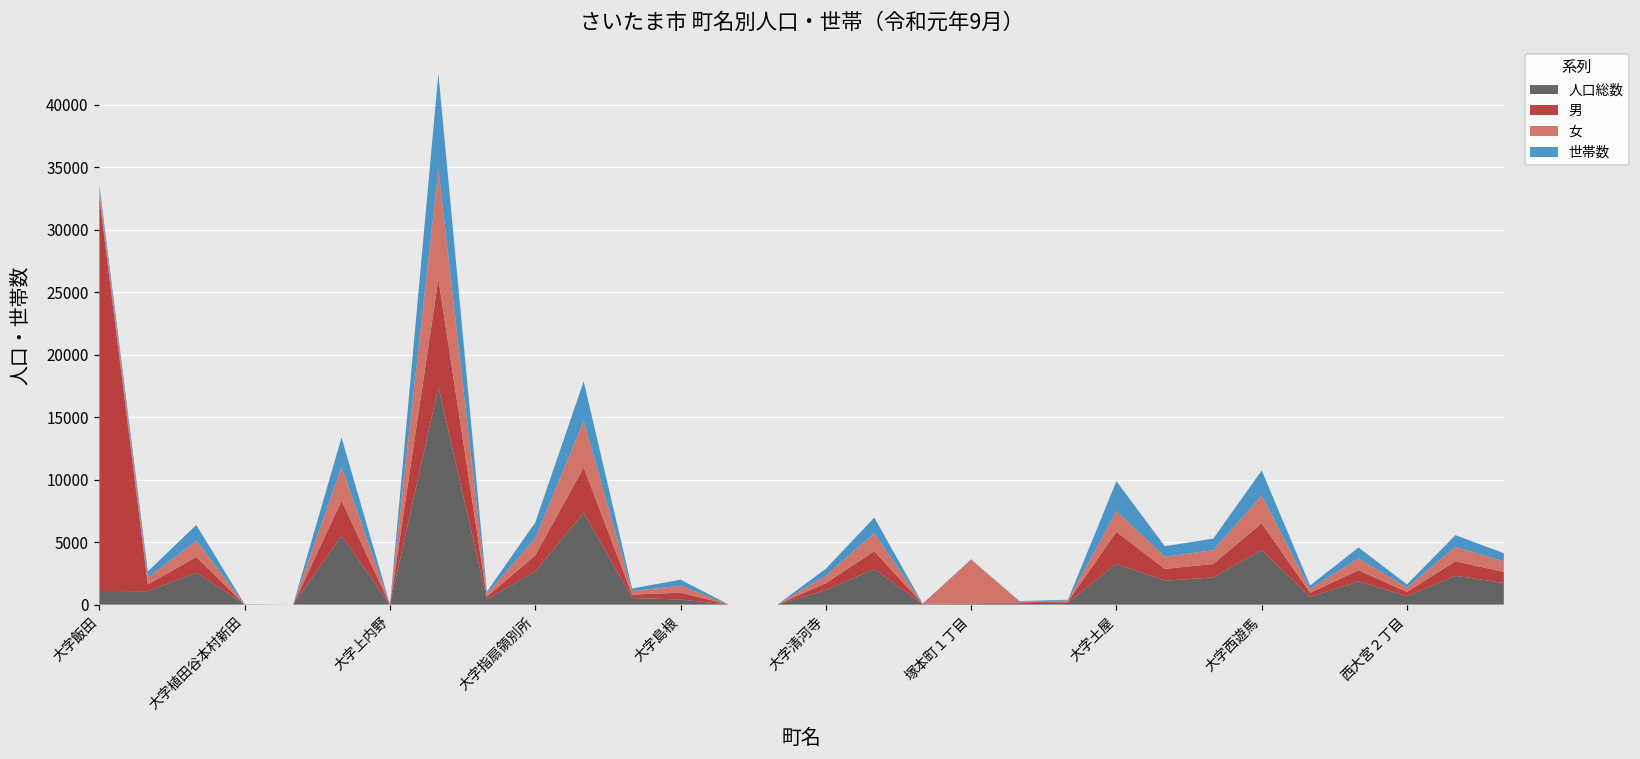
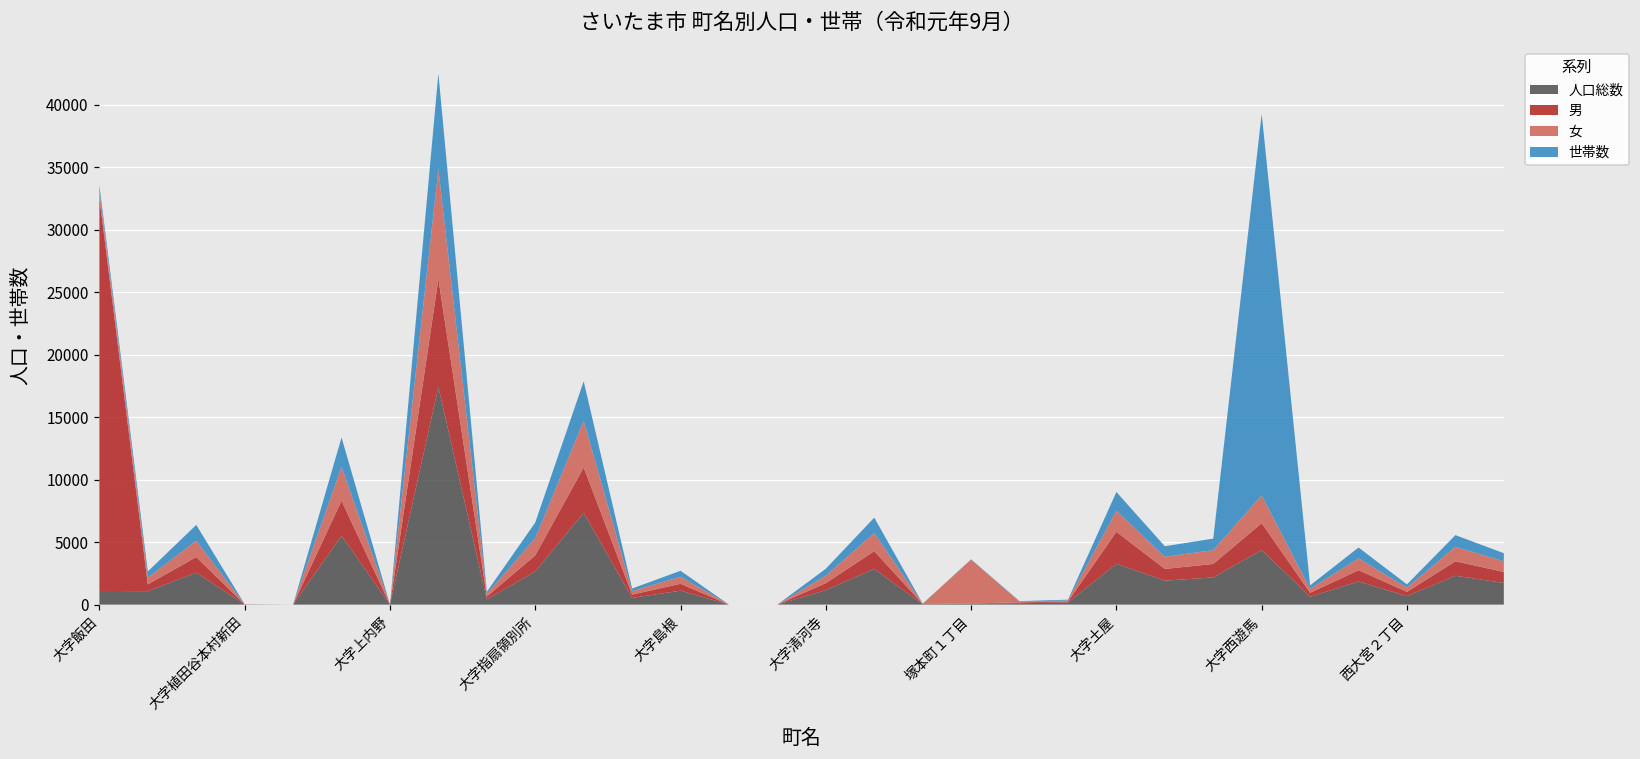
  {
    "人口総数": {
      "大字飯田": 1100,
      "大字指扇領別所": 2700,
-     "大字島根": 400,
+     "大字島根": 1100,
      "大字清河寺": 1200,
      "大字土屋": 3300,
      "大字西遊馬": 4400,
      "西大宮２丁目": 700
    },
    "男": {
      "大字飯田": 31500,
      "大字指扇領別所": 1300,
      "大字島根": 600,
      "大字清河寺": 600,
      "大字土屋": 2600,
      "大字西遊馬": 2100,
      "西大宮２丁目": 300
    },
    "女": {
      "大字飯田": 500,
      "大字指扇領別所": 1400,
      "大字島根": 600,
      "大字清河寺": 600,
      "大字土屋": 1700,
      "大字西遊馬": 2200,
      "西大宮２丁目": 300
    },
    "世帯数": {
      "大字飯田": 500,
      "大字指扇領別所": 1300,
      "大字島根": 500,
      "大字清河寺": 600,
-     "大字土屋": 2400,
-     "大字西遊馬": 2000,
+     "大字土屋": 1500,
+     "大字西遊馬": 30500,
      "西大宮２丁目": 300
    }
  }
